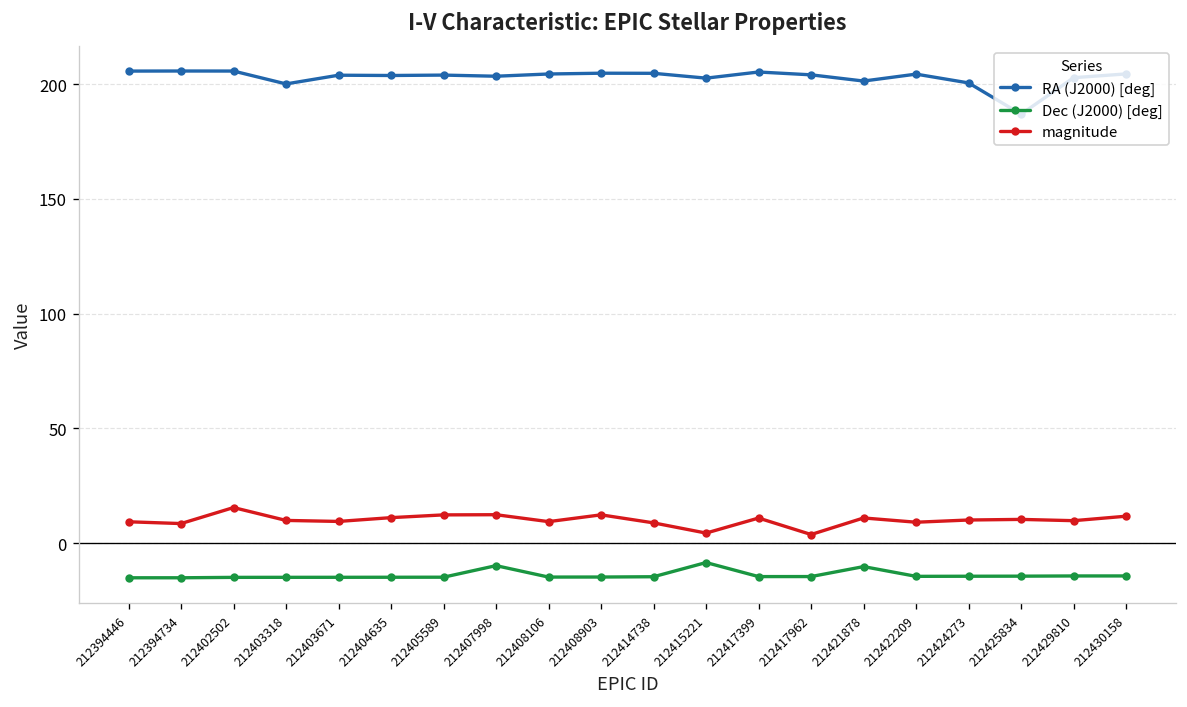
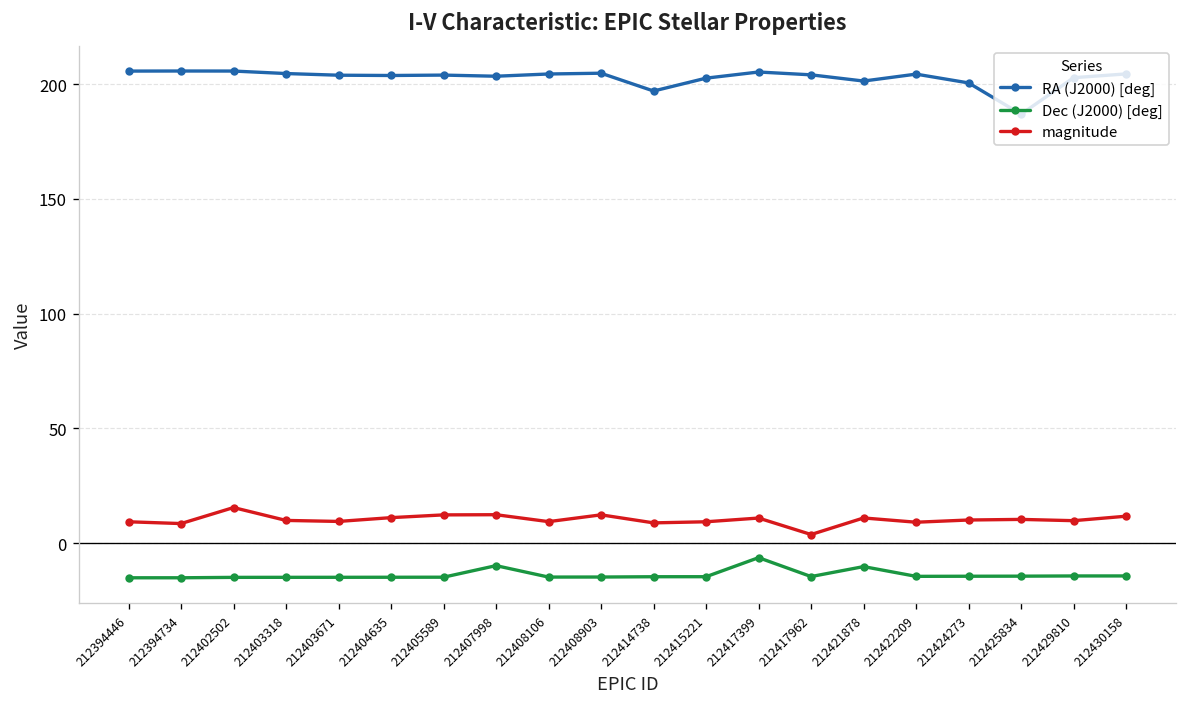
  {
    "RA (J2000) [deg]": {
      "212394446": 206,
      "212394734": 206,
      "212402502": 206,
-     "212403318": 200,
+     "212403318": 205,
      "212403671": 204,
      "212404635": 204,
      "212405589": 204,
      "212407998": 203,
      "212408106": 204,
      "212408903": 205,
-     "212414738": 205,
+     "212414738": 197,
      "212415221": 203,
      "212417399": 205,
      "212417962": 204,
      "212421878": 201,
      "212422209": 204,
      "212424273": 201
    },
    "Dec (J2000) [deg]": {
      "212394446": -15,
      "212394734": -15,
      "212402502": -15,
      "212403318": -15,
      "212403671": -15,
      "212404635": -15,
      "212405589": -15,
      "212407998": -10,
      "212408106": -15,
      "212408903": -15,
      "212414738": -15,
-     "212415221": -8,
-     "212417399": -15,
+     "212415221": -15,
+     "212417399": -6,
      "212417962": -15,
      "212421878": -10,
      "212422209": -14,
      "212424273": -14,
      "212425834": -14,
      "212429810": -14,
      "212430158": -14
    },
    "magnitude": {
      "212394446": 9,
      "212394734": 9,
      "212402502": 16,
      "212403318": 10,
      "212403671": 10,
      "212404635": 11,
      "212405589": 12,
      "212407998": 12,
      "212408106": 9,
      "212408903": 12,
      "212414738": 9,
-     "212415221": 4,
+     "212415221": 9,
      "212417399": 11,
      "212417962": 4,
      "212421878": 11,
      "212422209": 9,
      "212424273": 10,
      "212425834": 10,
      "212429810": 10,
      "212430158": 12
    }
  }
